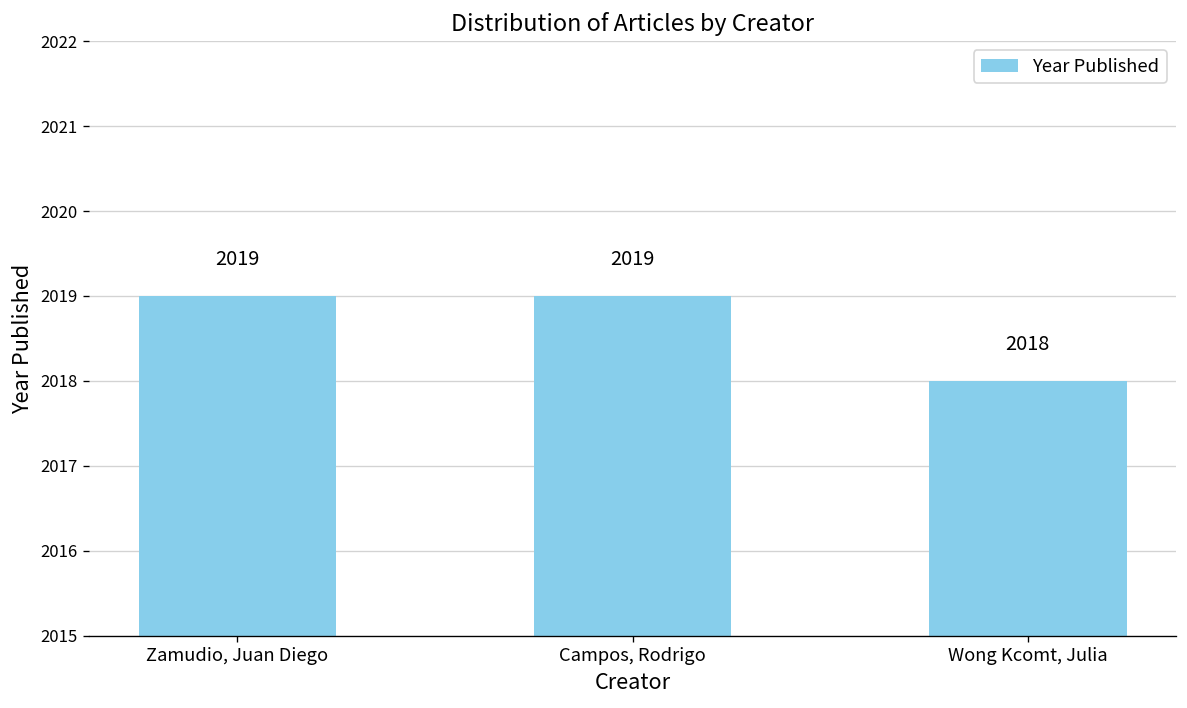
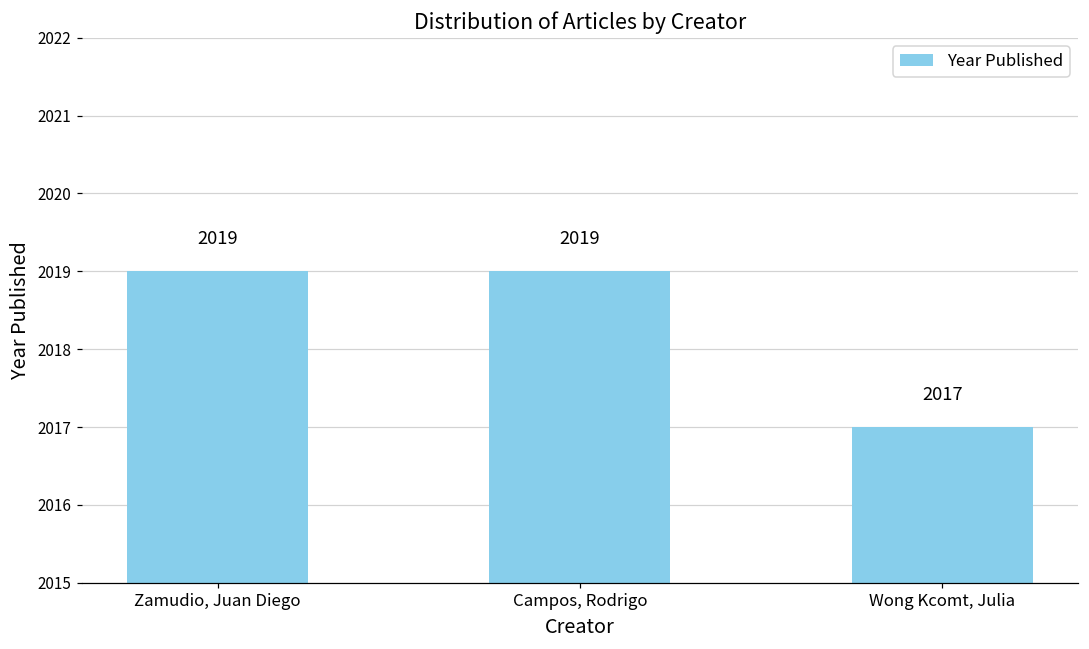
  {
    "Zamudio, Juan Diego": 2019,
    "Campos, Rodrigo": 2019,
-   "Wong Kcomt, Julia": 2018
+   "Wong Kcomt, Julia": 2017
  }
